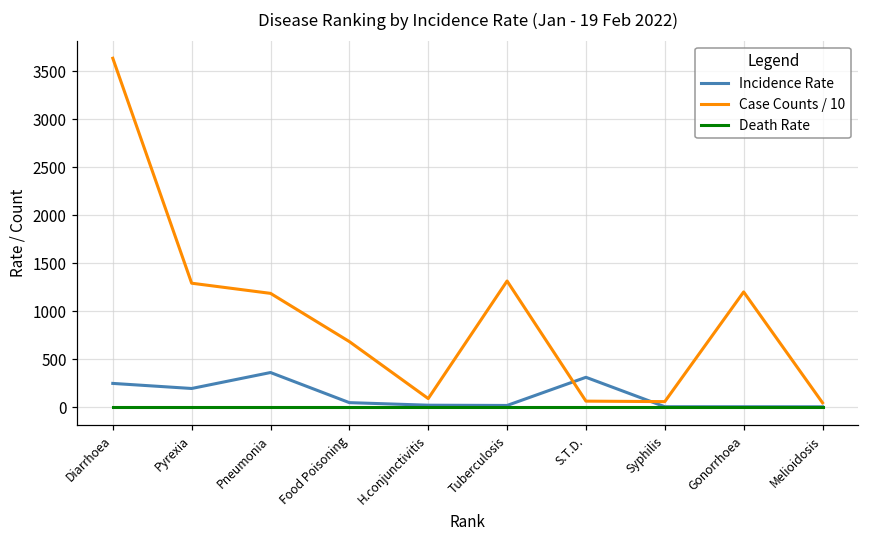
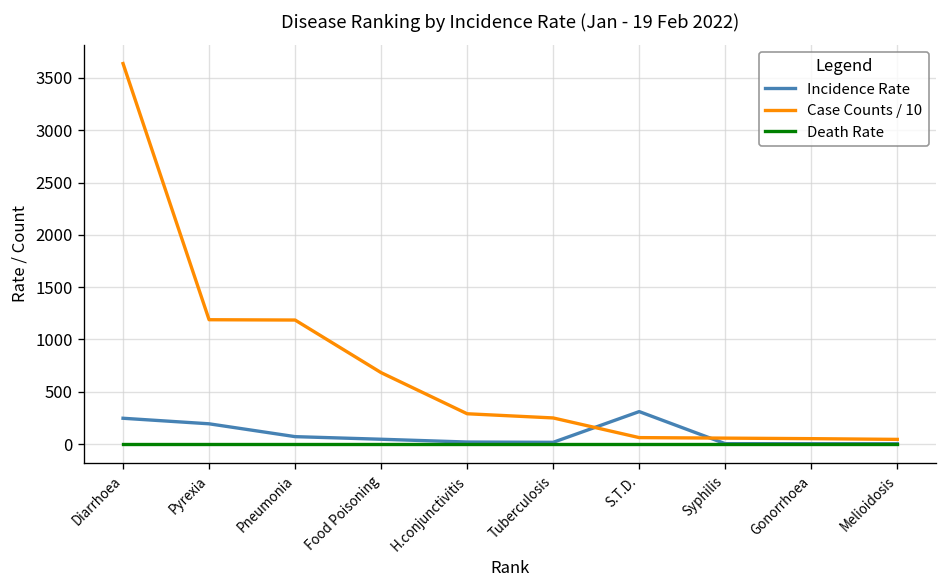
  {
    "Incidence Rate": {
      "Diarrhoea": 200,
      "Pyrexia": 200,
-     "Pneumonia": 400,
+     "Pneumonia": 100,
      "Food Poisoning": 0,
      "S.T.D.": 300
    },
    "Case Counts / 10": {
      "Diarrhoea": 3600,
-     "Pyrexia": 1300,
+     "Pyrexia": 1200,
      "Pneumonia": 1200,
      "Food Poisoning": 700,
-     "H.conjunctivitis": 100,
-     "Tuberculosis": 1300,
+     "H.conjunctivitis": 300,
+     "Tuberculosis": 300,
      "S.T.D.": 100,
      "Syphilis": 100,
-     "Gonorrhoea": 1200,
+     "Gonorrhoea": 100,
      "Melioidosis": 0
    },
    "Death Rate": {
      "Diarrhoea": 0,
      "Pyrexia": 0,
      "Pneumonia": 0,
      "Food Poisoning": 0,
      "S.T.D.": 0
    }
  }
